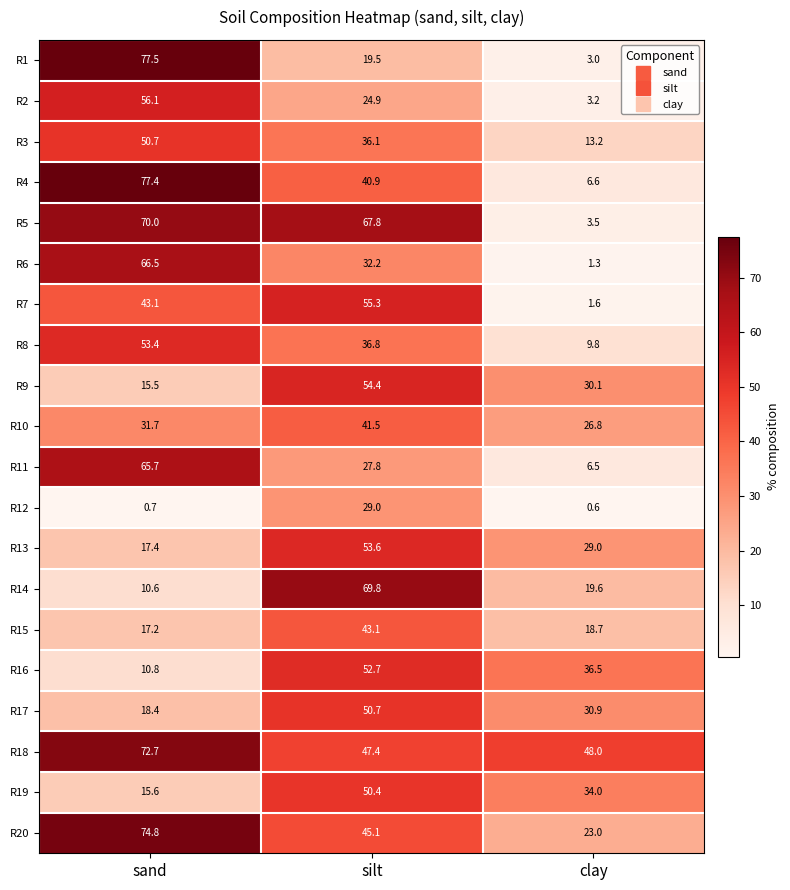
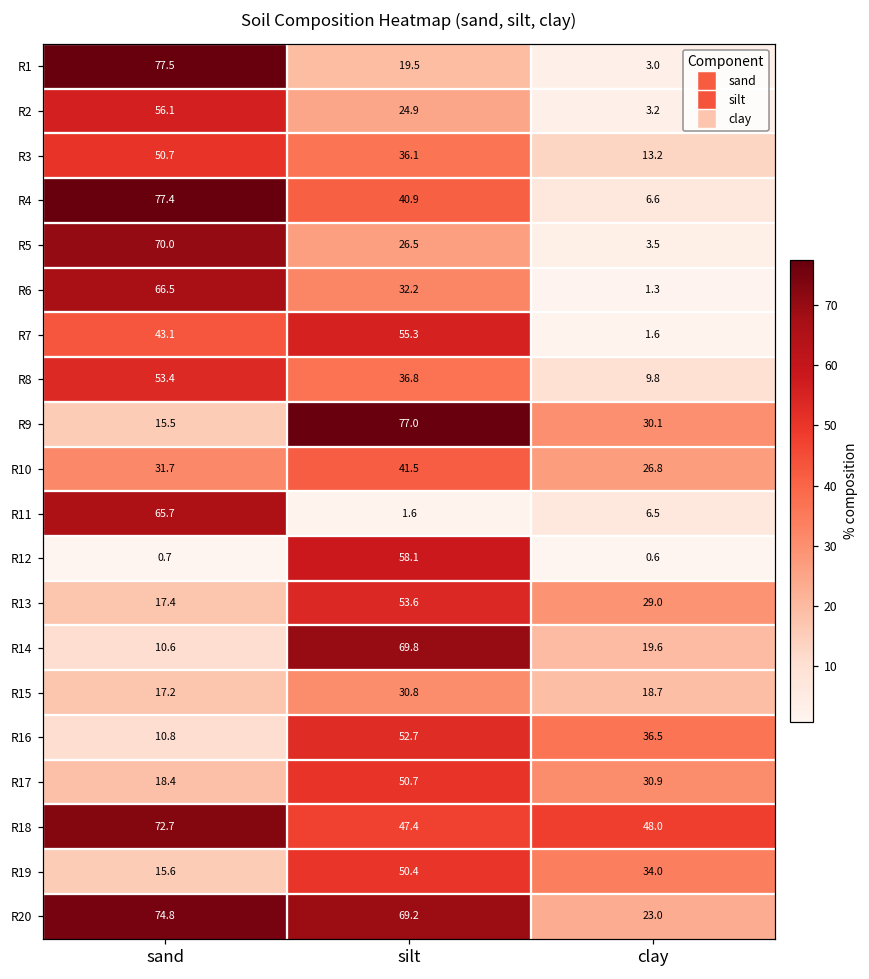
  {
    "R1": {
      "sand": 77.5,
      "silt": 19.5,
      "clay": 3.0
    },
    "R2": {
      "sand": 56.1,
      "silt": 24.9,
      "clay": 3.2
    },
    "R3": {
      "sand": 50.7,
      "silt": 36.1,
      "clay": 13.2
    },
    "R4": {
      "sand": 77.4,
      "silt": 40.9,
      "clay": 6.6
    },
    "R5": {
      "sand": 70.0,
-     "silt": 67.8,
+     "silt": 26.5,
      "clay": 3.5
    },
    "R6": {
      "sand": 66.5,
      "silt": 32.2,
      "clay": 1.3
    },
    "R7": {
      "sand": 43.1,
      "silt": 55.3,
      "clay": 1.6
    },
    "R8": {
      "sand": 53.4,
      "silt": 36.8,
      "clay": 9.8
    },
    "R9": {
      "sand": 15.5,
-     "silt": 54.4,
+     "silt": 77.0,
      "clay": 30.1
    },
    "R10": {
      "sand": 31.7,
      "silt": 41.5,
      "clay": 26.8
    },
    "R11": {
      "sand": 65.7,
-     "silt": 27.8,
+     "silt": 1.6,
      "clay": 6.5
    },
    "R12": {
      "sand": 0.7,
-     "silt": 29.0,
+     "silt": 58.1,
      "clay": 0.6
    },
    "R13": {
      "sand": 17.4,
      "silt": 53.6,
      "clay": 29.0
    },
    "R14": {
      "sand": 10.6,
      "silt": 69.8,
      "clay": 19.6
    },
    "R15": {
      "sand": 17.2,
-     "silt": 43.1,
+     "silt": 30.8,
      "clay": 18.7
    },
    "R16": {
      "sand": 10.8,
      "silt": 52.7,
      "clay": 36.5
    },
    "R17": {
      "sand": 18.4,
      "silt": 50.7,
      "clay": 30.9
    },
    "R18": {
      "sand": 72.7,
      "silt": 47.4,
      "clay": 48.0
    },
    "R19": {
      "sand": 15.6,
      "silt": 50.4,
      "clay": 34.0
    },
    "R20": {
      "sand": 74.8,
-     "silt": 45.1,
+     "silt": 69.2,
      "clay": 23.0
    }
  }
